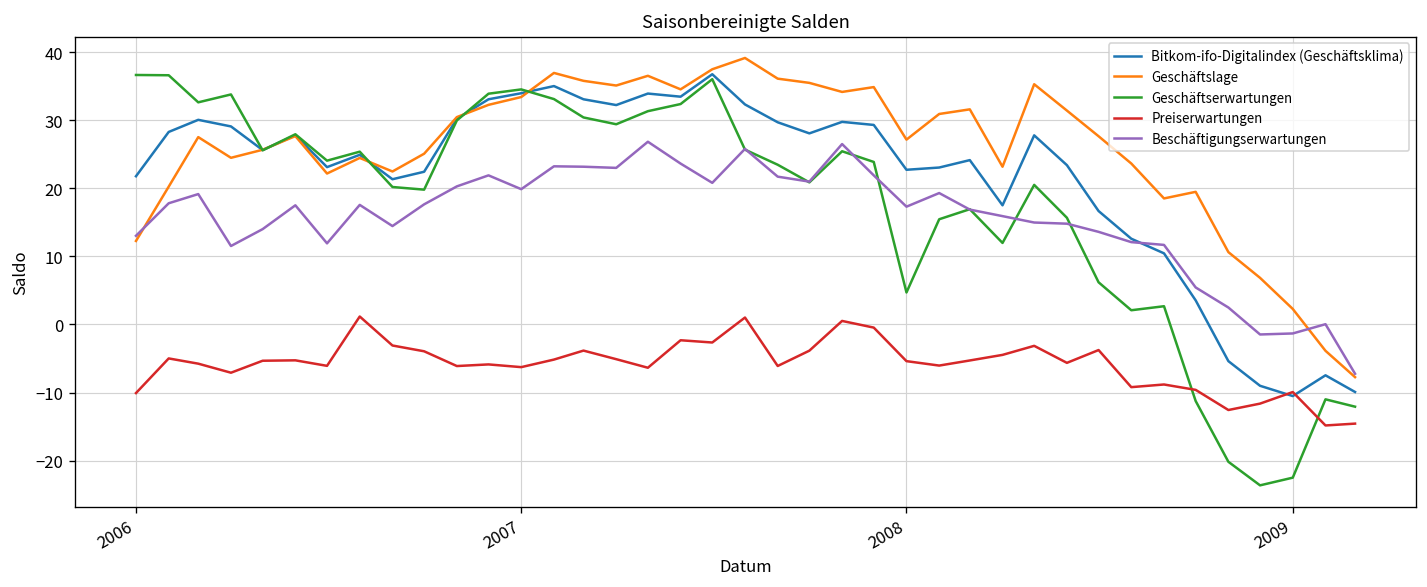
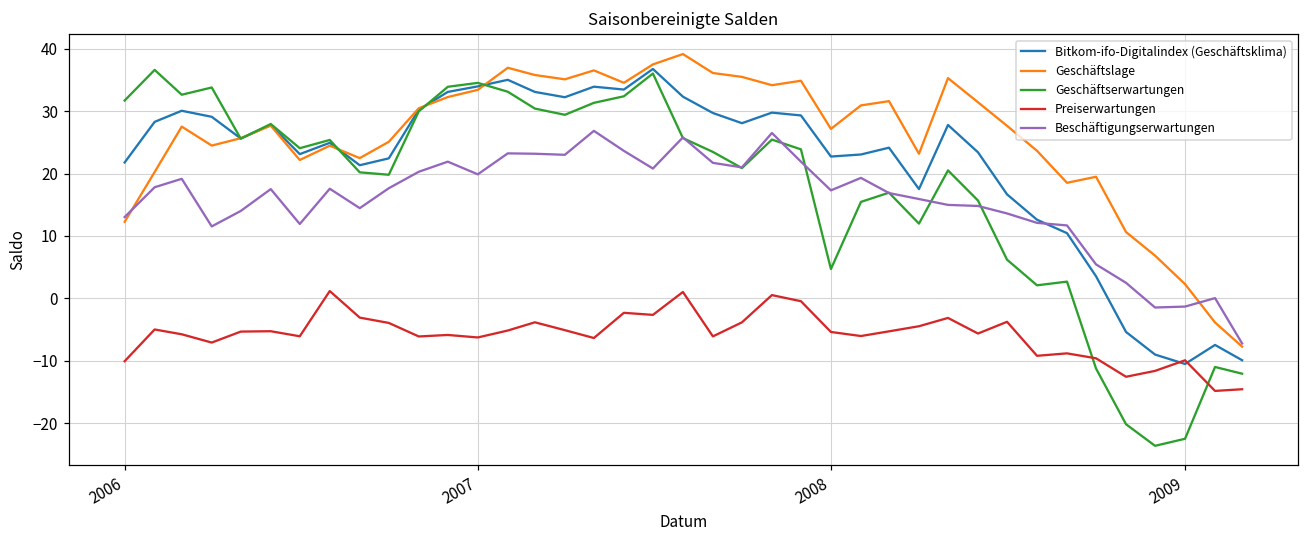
  {
    "Bitkom-ifo-Digitalindex (Geschäftsklima)": {
      "2006": 22,
      "2007": 34,
      "2008": 23,
      "2009": -11
    },
    "Geschäftslage": {
      "2006": 12,
      "2007": 33,
      "2008": 27,
      "2009": 2
    },
    "Geschäftserwartungen": {
-     "2006": 37,
+     "2006": 32,
      "2007": 35,
      "2008": 5,
      "2009": -23
    },
    "Preiserwartungen": {
      "2006": -10,
      "2007": -6,
      "2008": -5,
      "2009": -10
    },
    "Beschäftigungserwartungen": {
      "2006": 13,
      "2007": 20,
      "2008": 17,
      "2009": -1
    }
  }
